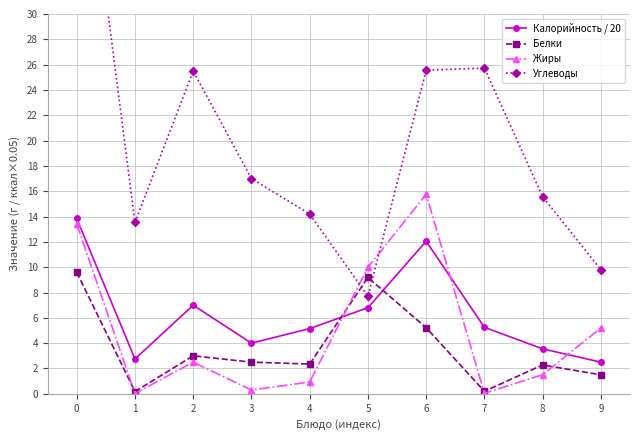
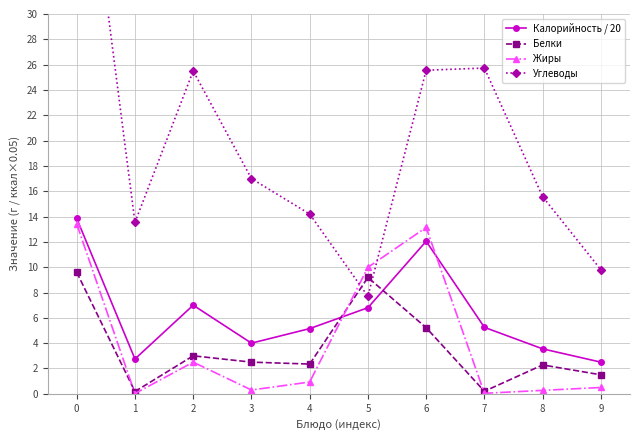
  {
    "Жиры": {
      "0": 13.4,
      "2": 2.5,
      "3": 0.3,
      "4": 0.9,
      "5": 10.0,
-     "6": 15.8,
-     "8": 1.5,
-     "9": 5.2
+     "6": 13.1,
+     "8": 0.3,
+     "9": 0.5
    }
  }
